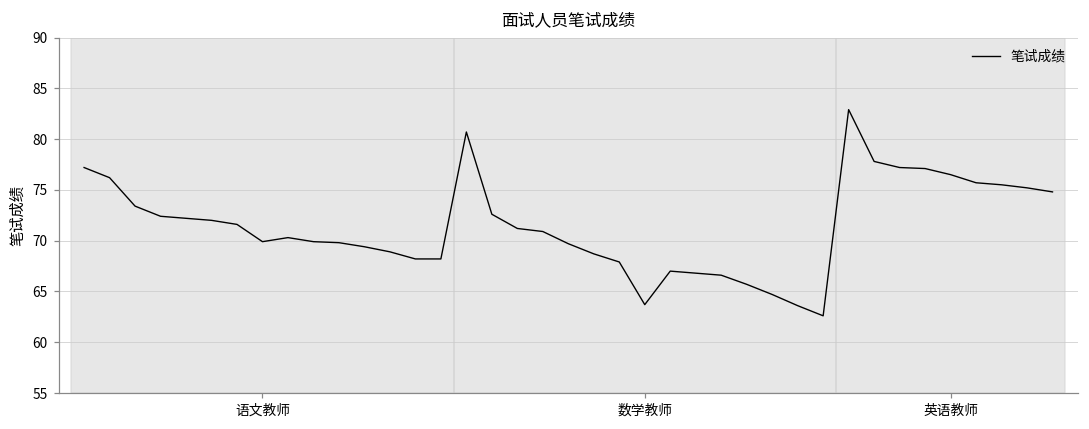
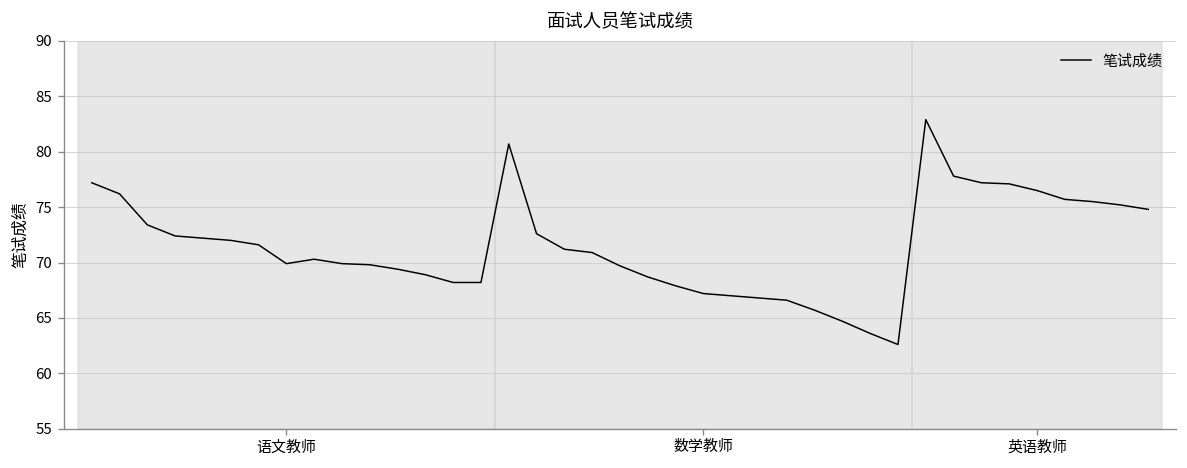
  {
    "语文教师": 70,
-   "数学教师": 64,
+   "数学教师": 67,
    "英语教师": 77
  }
